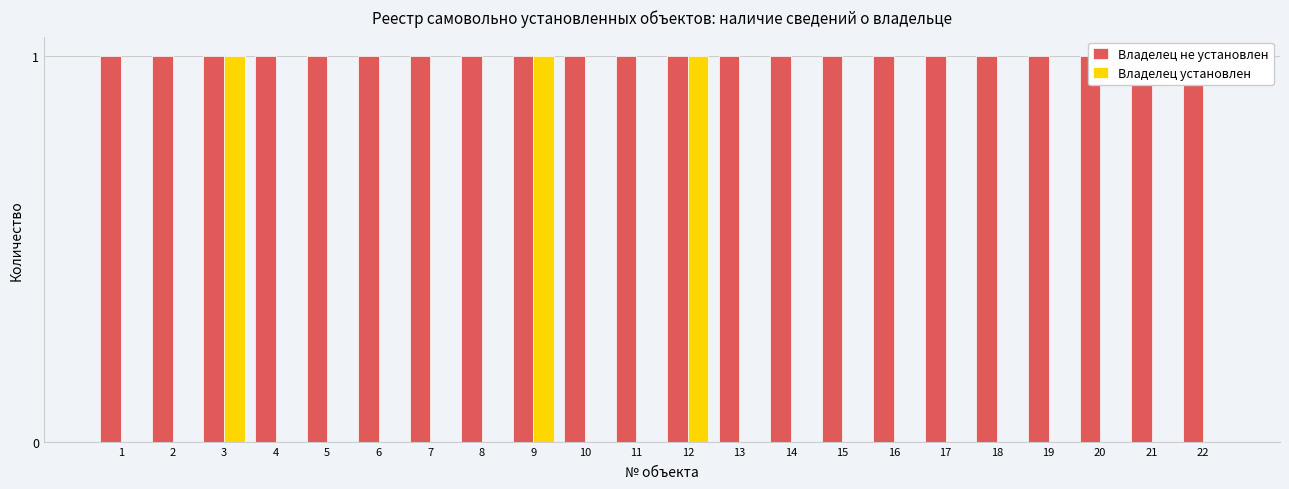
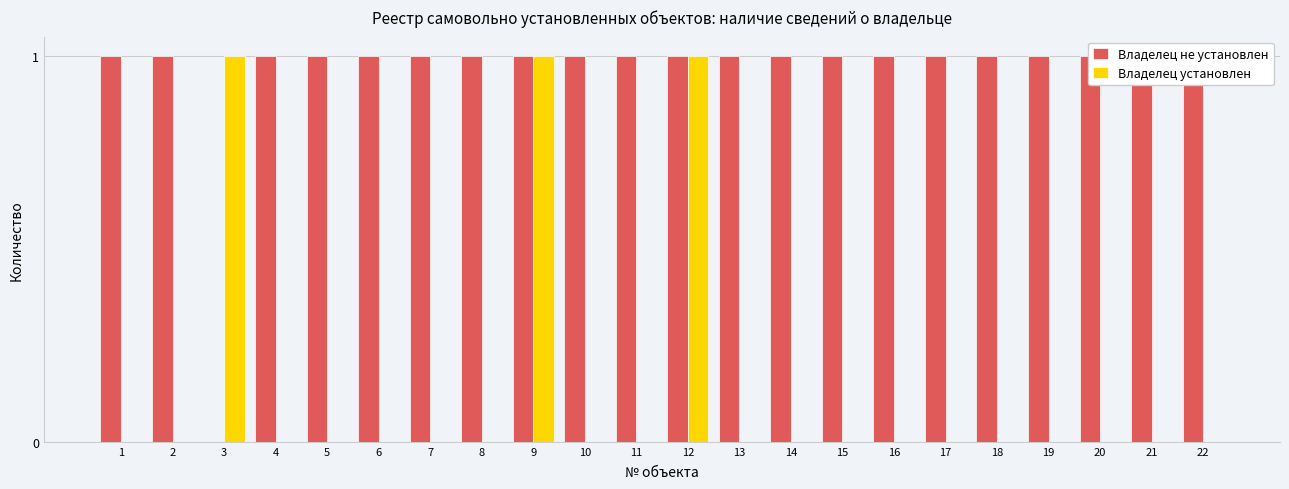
  {
    "Владелец не установлен": {
      "1": 1,
      "2": 1,
-     "3": 1,
+     "3": 0,
      "4": 1,
      "5": 1,
      "6": 1,
      "7": 1,
      "8": 1,
      "9": 1,
      "10": 1,
      "11": 1,
      "12": 1,
      "13": 1,
      "14": 1,
      "15": 1,
      "16": 1,
      "17": 1,
      "18": 1,
      "19": 1
    },
    "Владелец установлен": {
      "1": 0,
      "2": 0,
      "3": 1,
      "4": 0,
      "5": 0,
      "6": 0,
      "7": 0,
      "8": 0,
      "9": 1,
      "10": 0,
      "11": 0,
      "12": 1,
      "13": 0,
      "14": 0,
      "15": 0,
      "16": 0,
      "17": 0,
      "18": 0,
      "19": 0,
      "20": 0,
      "21": 0,
      "22": 0
    }
  }
